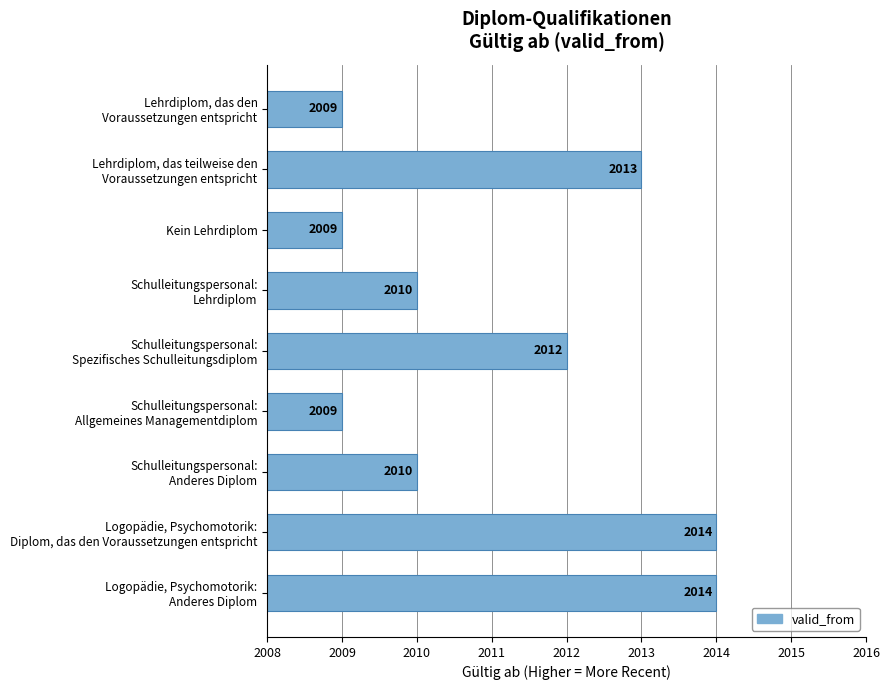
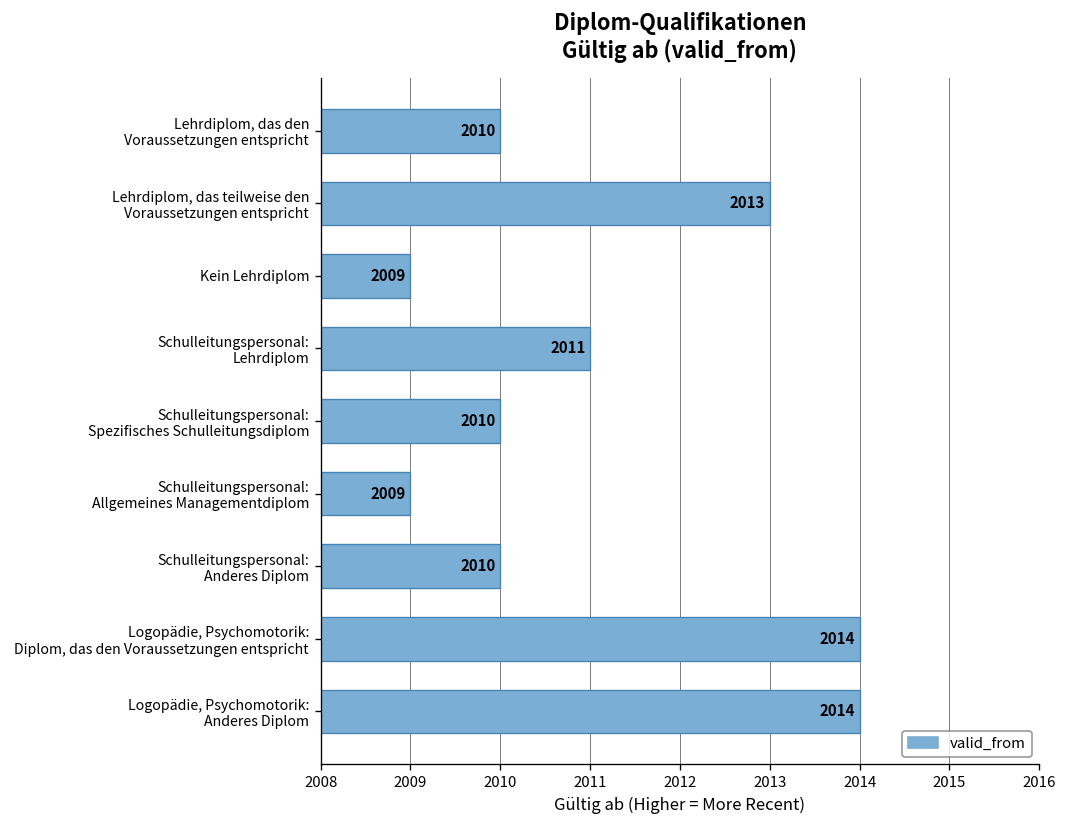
  {
-   "Lehrdiplom, das den Voraussetzungen entspricht": 2009,
+   "Lehrdiplom, das den Voraussetzungen entspricht": 2010,
    "Lehrdiplom, das teilweise den Voraussetzungen entspricht": 2013,
    "Kein Lehrdiplom": 2009,
-   "Schulleitungspersonal: Lehrdiplom": 2010,
-   "Schulleitungspersonal: Spezifisches Schulleitungsdiplom": 2012,
+   "Schulleitungspersonal: Lehrdiplom": 2011,
+   "Schulleitungspersonal: Spezifisches Schulleitungsdiplom": 2010,
    "Schulleitungspersonal: Allgemeines Managementdiplom": 2009,
    "Schulleitungspersonal: Anderes Diplom": 2010,
    "Logopädie, Psychomotorik: Diplom, das den Voraussetzungen entspricht": 2014,
    "Logopädie, Psychomotorik: Anderes Diplom": 2014
  }
